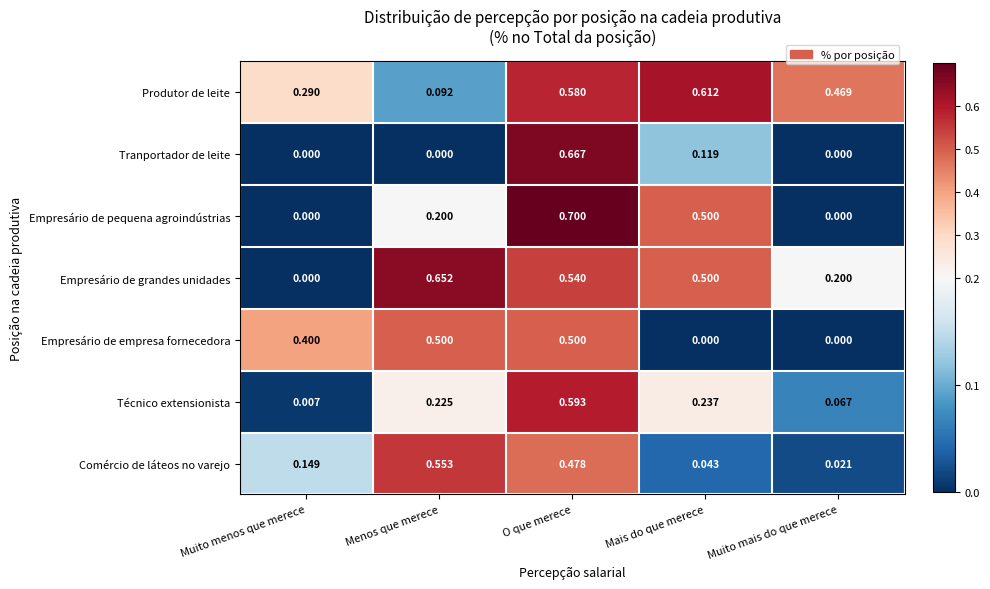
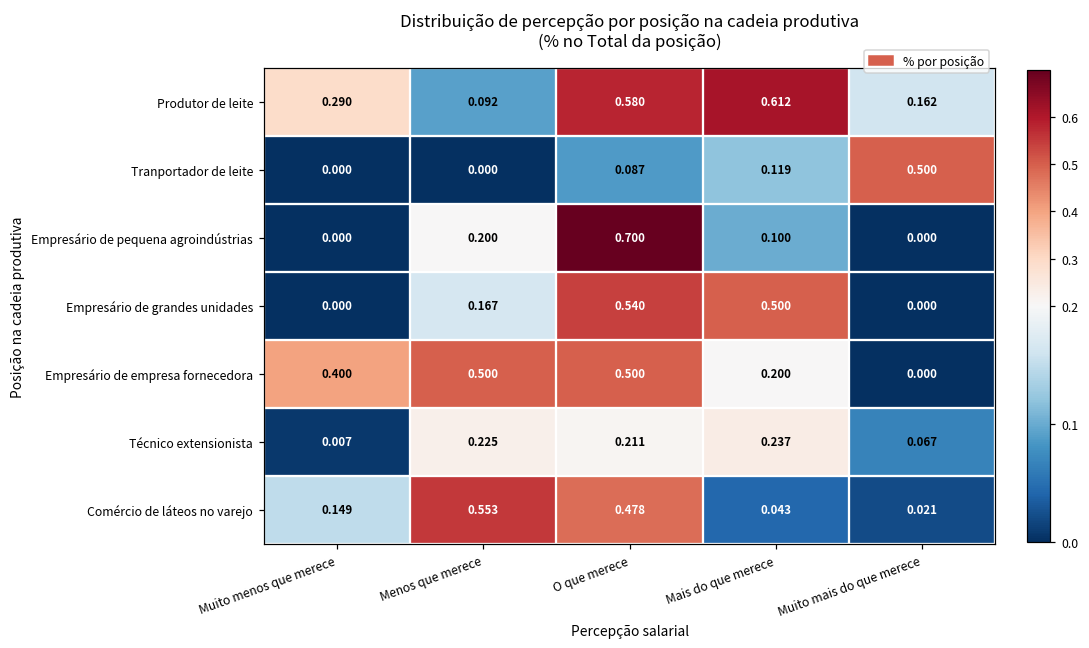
  {
    "Produtor de leite": {
      "Muito menos que merece": 0.290,
      "Menos que merece": 0.092,
      "O que merece": 0.580,
      "Mais do que merece": 0.612,
-     "Muito mais do que merece": 0.469
+     "Muito mais do que merece": 0.162
    },
    "Tranportador de leite": {
      "Muito menos que merece": 0.000,
      "Menos que merece": 0.000,
-     "O que merece": 0.667,
+     "O que merece": 0.087,
      "Mais do que merece": 0.119,
-     "Muito mais do que merece": 0.000
+     "Muito mais do que merece": 0.500
    },
    "Empresário de pequena agroindústrias": {
      "Muito menos que merece": 0.000,
      "Menos que merece": 0.200,
      "O que merece": 0.700,
-     "Mais do que merece": 0.500,
+     "Mais do que merece": 0.100,
      "Muito mais do que merece": 0.000
    },
    "Empresário de grandes unidades": {
      "Muito menos que merece": 0.000,
-     "Menos que merece": 0.652,
+     "Menos que merece": 0.167,
      "O que merece": 0.540,
      "Mais do que merece": 0.500,
-     "Muito mais do que merece": 0.200
+     "Muito mais do que merece": 0.000
    },
    "Empresário de empresa fornecedora": {
      "Muito menos que merece": 0.400,
      "Menos que merece": 0.500,
      "O que merece": 0.500,
-     "Mais do que merece": 0.000,
+     "Mais do que merece": 0.200,
      "Muito mais do que merece": 0.000
    },
    "Técnico extensionista": {
      "Muito menos que merece": 0.007,
      "Menos que merece": 0.225,
-     "O que merece": 0.593,
+     "O que merece": 0.211,
      "Mais do que merece": 0.237,
      "Muito mais do que merece": 0.067
    },
    "Comércio de láteos no varejo": {
      "Muito menos que merece": 0.149,
      "Menos que merece": 0.553,
      "O que merece": 0.478,
      "Mais do que merece": 0.043,
      "Muito mais do que merece": 0.021
    }
  }
